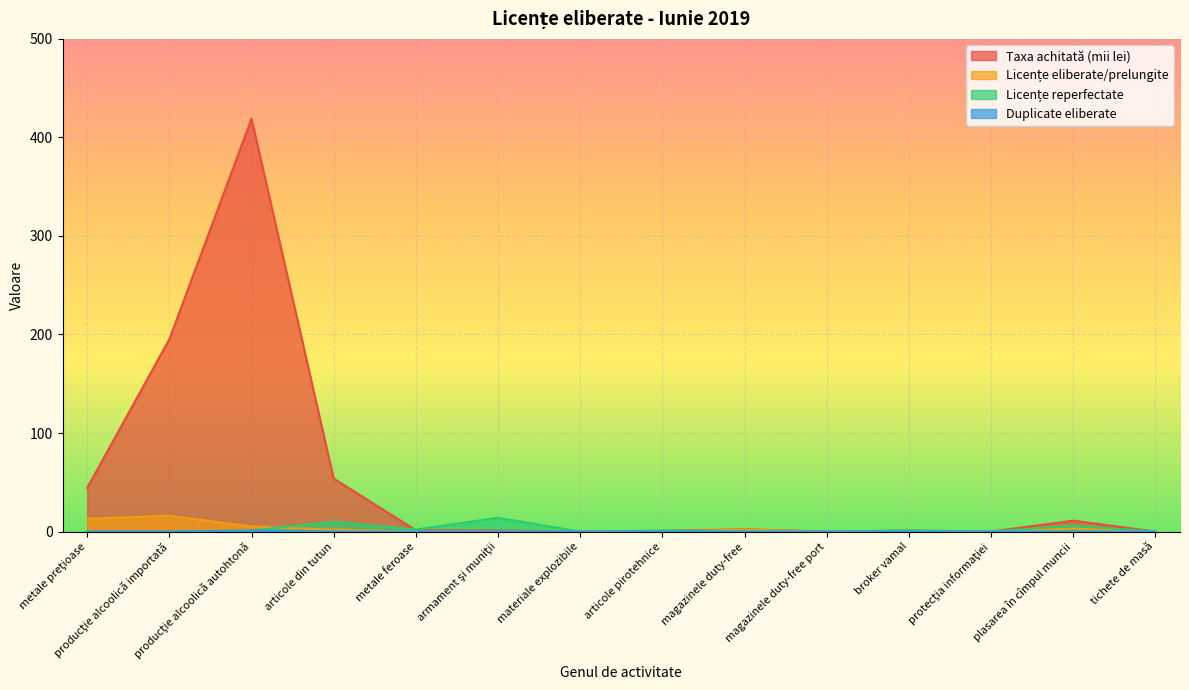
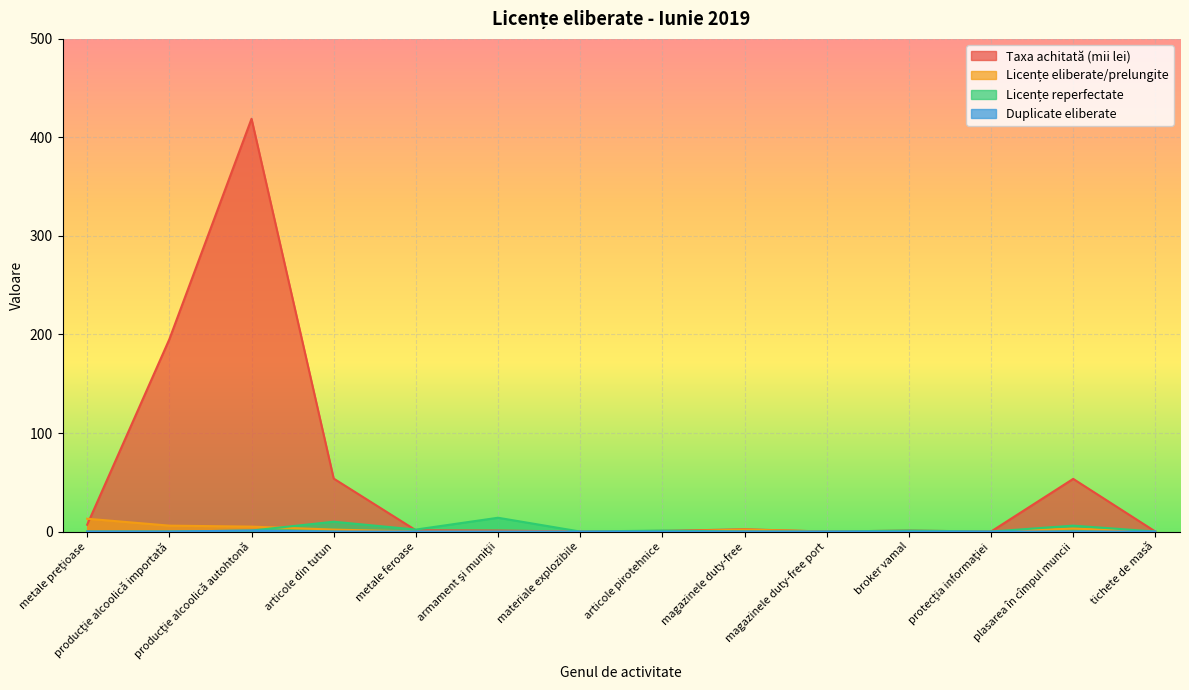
  {
    "Taxa achitată (mii lei)": {
-     "metale preţioase": 40,
+     "metale preţioase": 10,
      "producţie alcoolică importată": 200,
      "producţie alcoolică autohtonă": 420,
      "articole din tutun": 50,
-     "plasarea în cîmpul muncii": 10
+     "plasarea în cîmpul muncii": 50
    },
    "Licențe eliberate/prelungite": {
      "metale preţioase": 10,
-     "producţie alcoolică importată": 20,
+     "producţie alcoolică importată": 10,
      "producţie alcoolică autohtonă": 10,
      "plasarea în cîmpul muncii": 0
    },
    "Licențe reperfectate": {
      "articole din tutun": 10,
      "armament şi muniţii": 10,
      "plasarea în cîmpul muncii": 10
    },
    "Duplicate eliberate": {
      "plasarea în cîmpul muncii": 0
    }
  }
